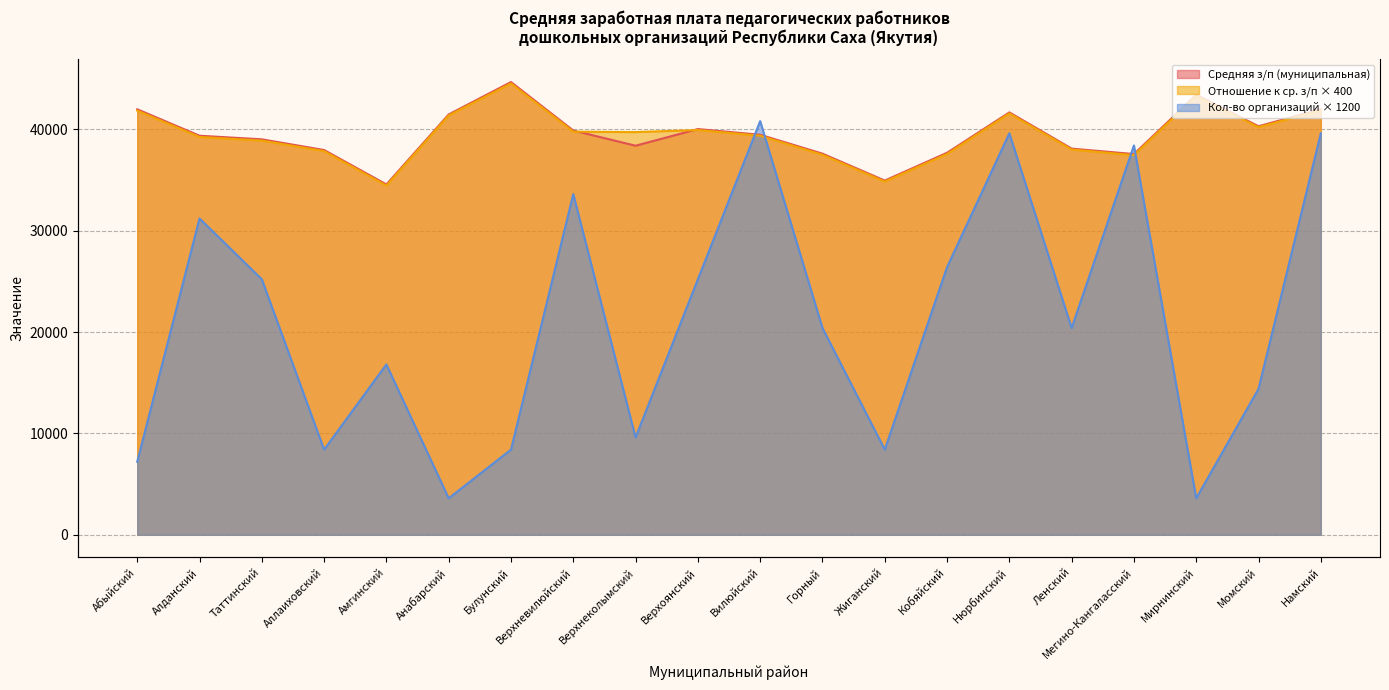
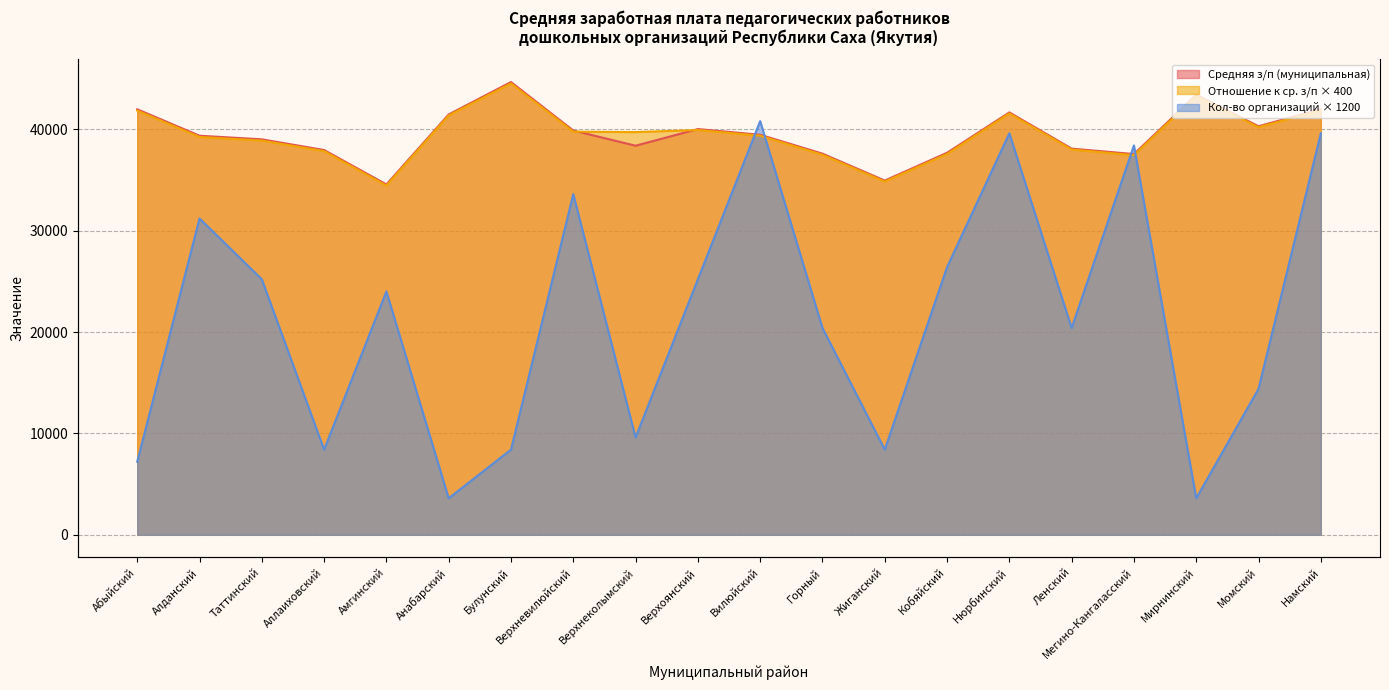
  {
    "Средняя з/п (муниципальная)": {
      "Верхнеколымский": 38400
    },
    "Отношение к ср. з/п × 400": {
      "Верхнеколымский": 39700
    },
    "Кол-во организаций × 1200": {
      "Абыйский": 7200,
      "Алданский": 31200,
      "Таттинский": 25200,
      "Аллаиховский": 8400,
-     "Амгинский": 16800,
+     "Амгинский": 24000,
      "Анабарский": 3600,
      "Булунский": 8400,
      "Верхневилюйский": 33600,
      "Верхнеколымский": 9600,
      "Верхоянский": 25200,
      "Вилюйский": 40800,
      "Горный": 20400,
      "Жиганский": 8400,
      "Кобяйский": 26400,
      "Нюрбинский": 39600,
      "Ленский": 20400,
      "Мегино-Кангаласский": 38400,
      "Мирнинский": 3600,
      "Момский": 14400,
      "Намский": 39600
    }
  }
